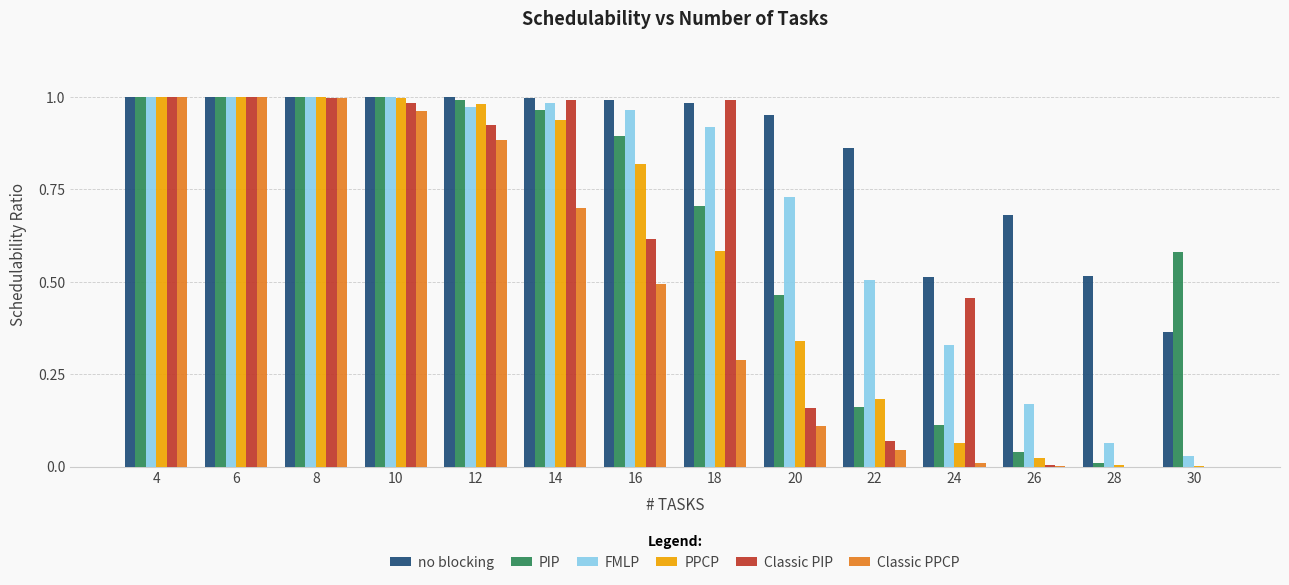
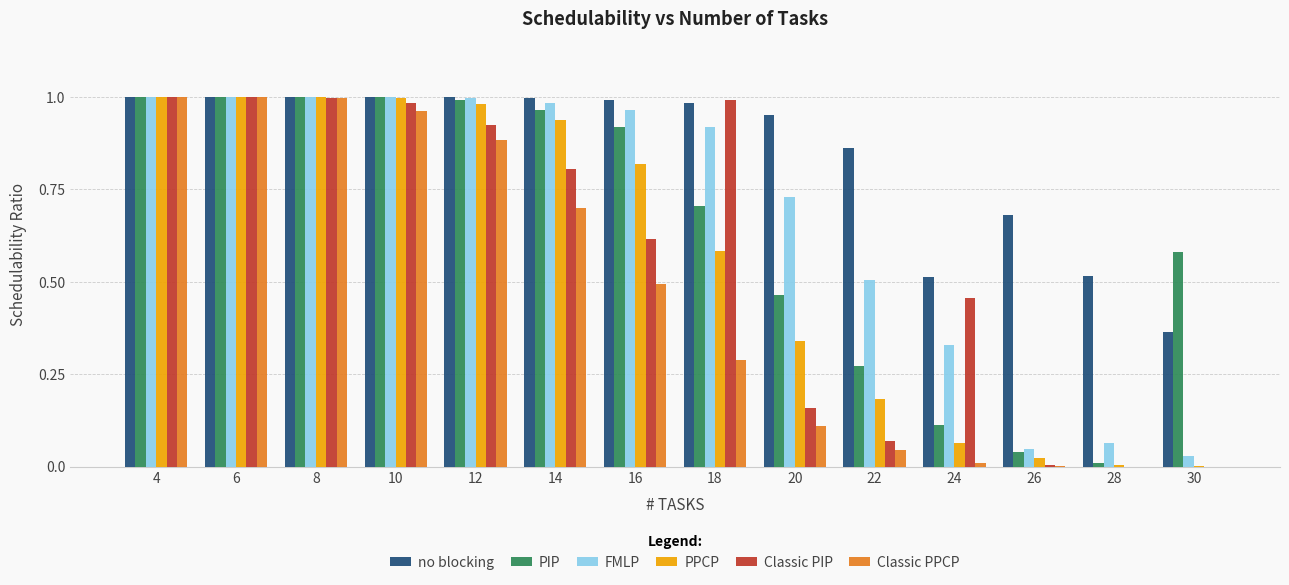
  {
    "no blocking": {
      "4": 1.00,
      "6": 1.00,
      "8": 1.00,
      "10": 1.00,
      "12": 1.00,
      "14": 1.00,
      "16": 0.99,
      "18": 0.98,
      "20": 0.95,
      "22": 0.86,
      "24": 0.51,
      "26": 0.68,
      "28": 0.52,
      "30": 0.37
    },
    "PIP": {
      "4": 1.00,
      "6": 1.00,
      "8": 1.00,
      "10": 1.00,
      "12": 0.99,
      "14": 0.96,
-     "16": 0.90,
+     "16": 0.92,
      "18": 0.71,
      "20": 0.46,
-     "22": 0.16,
+     "22": 0.27,
      "24": 0.11,
      "26": 0.04,
      "28": 0.01,
      "30": 0.58
    },
    "FMLP": {
      "4": 1.00,
      "6": 1.00,
      "8": 1.00,
      "10": 1.00,
-     "12": 0.97,
+     "12": 1.00,
      "14": 0.98,
      "16": 0.97,
      "18": 0.92,
      "20": 0.73,
      "22": 0.51,
      "24": 0.33,
-     "26": 0.17,
+     "26": 0.05,
      "28": 0.06,
      "30": 0.03
    },
    "Classic PIP": {
      "4": 1.00,
      "6": 1.00,
      "8": 1.00,
      "10": 0.98,
      "12": 0.92,
-     "14": 0.99,
+     "14": 0.81,
      "16": 0.62,
      "18": 0.99,
      "20": 0.16,
      "22": 0.07,
      "24": 0.46,
      "28": 0.00,
      "30": 0.00
    }
  }
